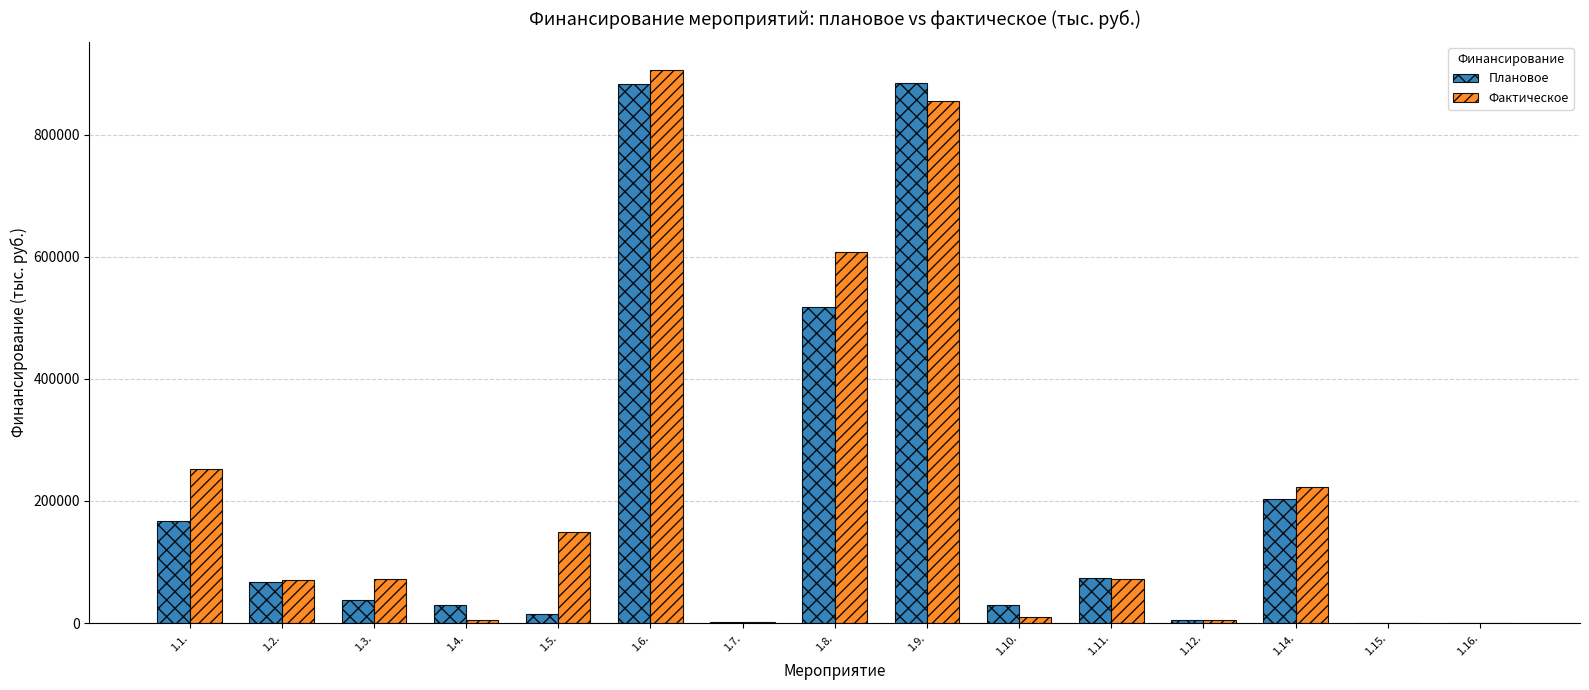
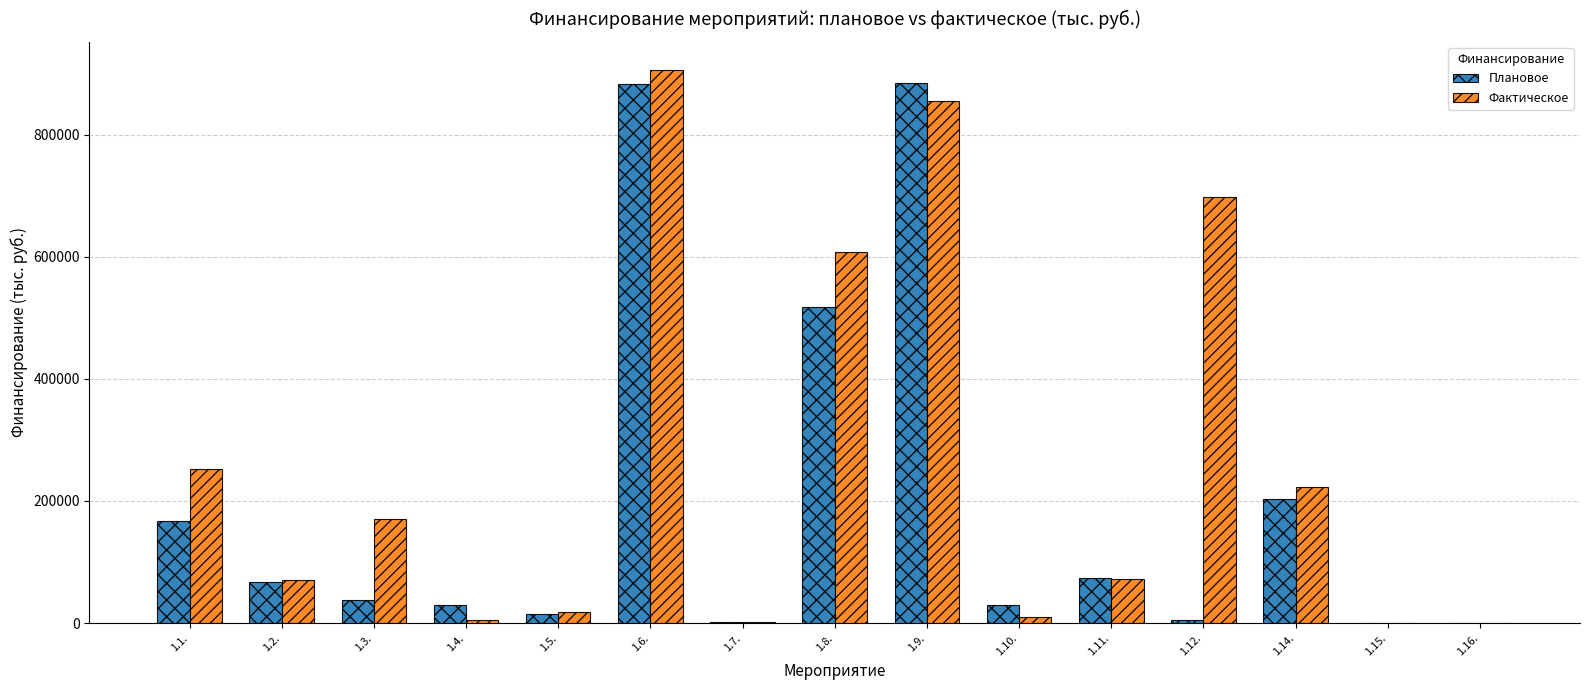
  {
    "Плановое": {
      "1.1.": 170000,
      "1.2.": 70000,
      "1.3.": 40000,
      "1.4.": 30000,
      "1.5.": 20000,
      "1.6.": 880000,
      "1.8.": 520000,
      "1.9.": 880000,
      "1.10.": 30000,
      "1.11.": 70000,
      "1.12.": 0,
      "1.14.": 200000
    },
    "Фактическое": {
      "1.1.": 250000,
      "1.2.": 70000,
-     "1.3.": 70000,
+     "1.3.": 170000,
      "1.4.": 0,
-     "1.5.": 150000,
+     "1.5.": 20000,
      "1.6.": 910000,
      "1.8.": 610000,
      "1.9.": 850000,
      "1.10.": 10000,
      "1.11.": 70000,
-     "1.12.": 10000,
+     "1.12.": 700000,
      "1.14.": 220000
    }
  }
